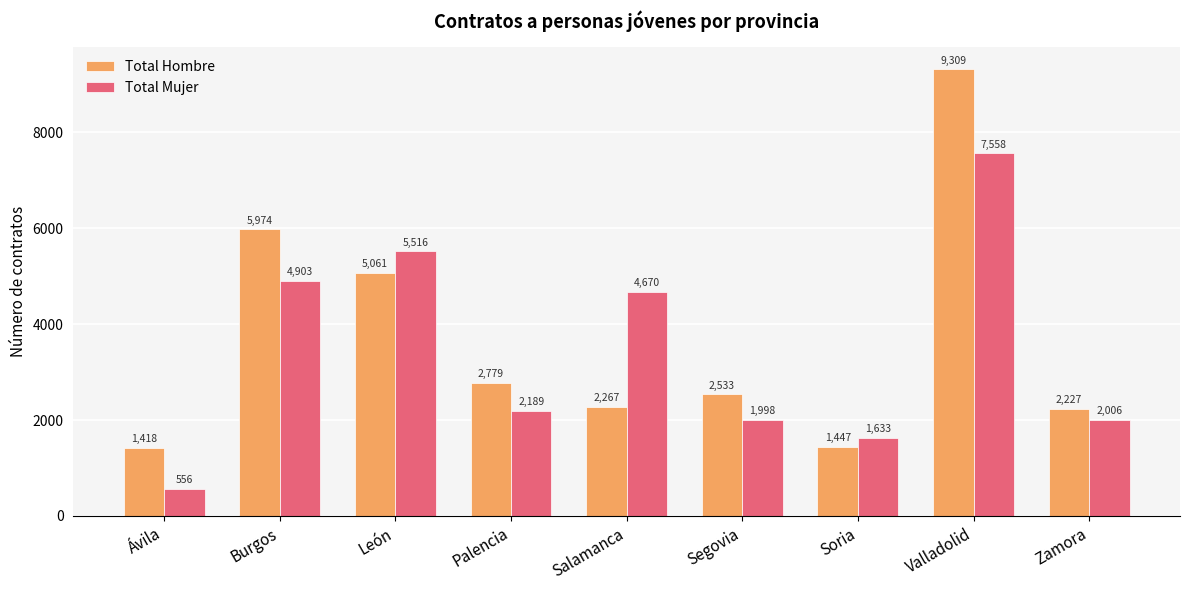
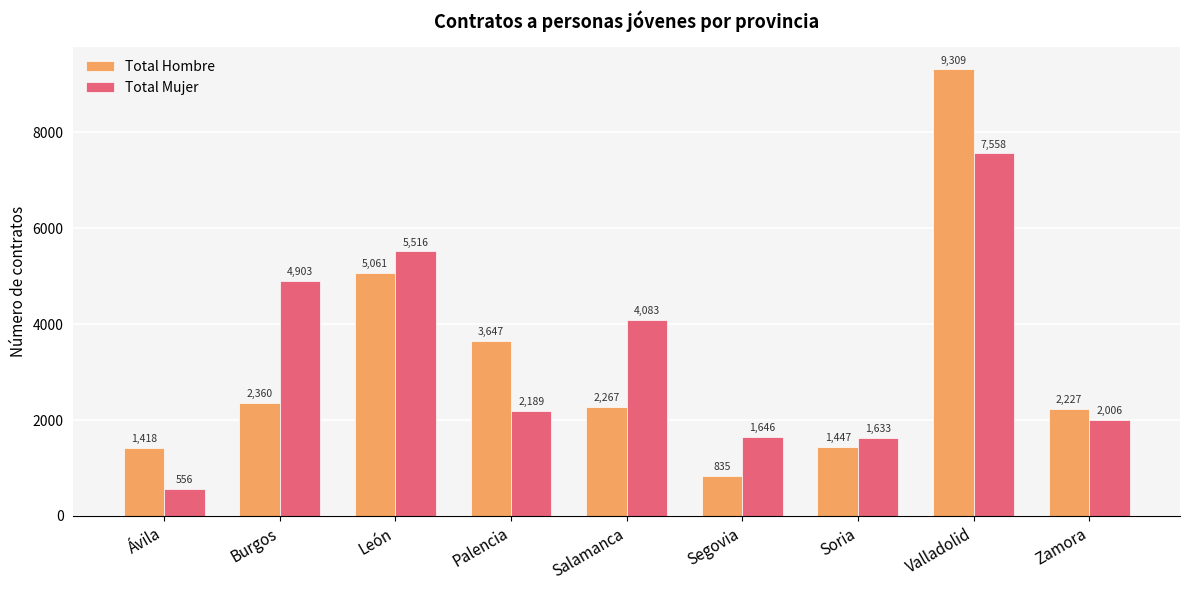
  {
    "Total Hombre": {
      "Ávila": "1,418",
-     "Burgos": "5,974",
+     "Burgos": "2,360",
      "León": "5,061",
-     "Palencia": "2,779",
+     "Palencia": "3,647",
      "Salamanca": "2,267",
-     "Segovia": "2,533",
+     "Segovia": "835",
      "Soria": "1,447",
      "Valladolid": "9,309",
      "Zamora": "2,227"
    },
    "Total Mujer": {
      "Ávila": "556",
      "Burgos": "4,903",
      "León": "5,516",
      "Palencia": "2,189",
-     "Salamanca": "4,670",
-     "Segovia": "1,998",
+     "Salamanca": "4,083",
+     "Segovia": "1,646",
      "Soria": "1,633",
      "Valladolid": "7,558",
      "Zamora": "2,006"
    }
  }
